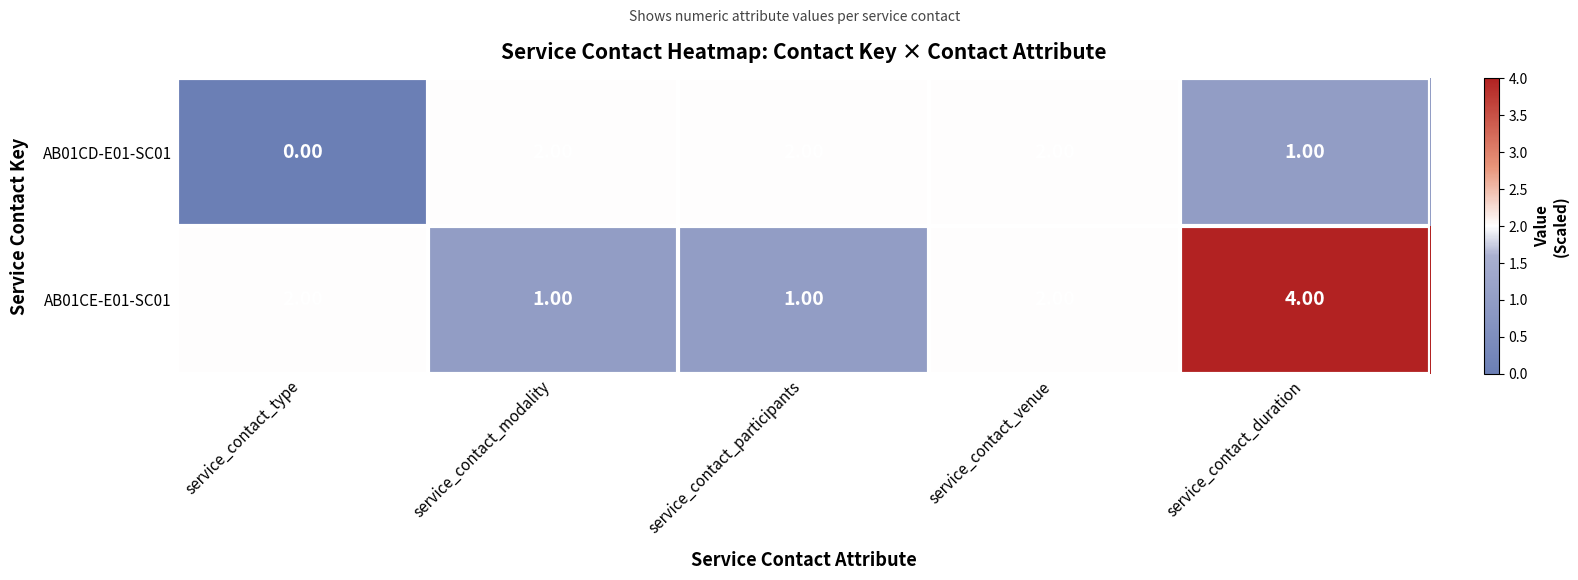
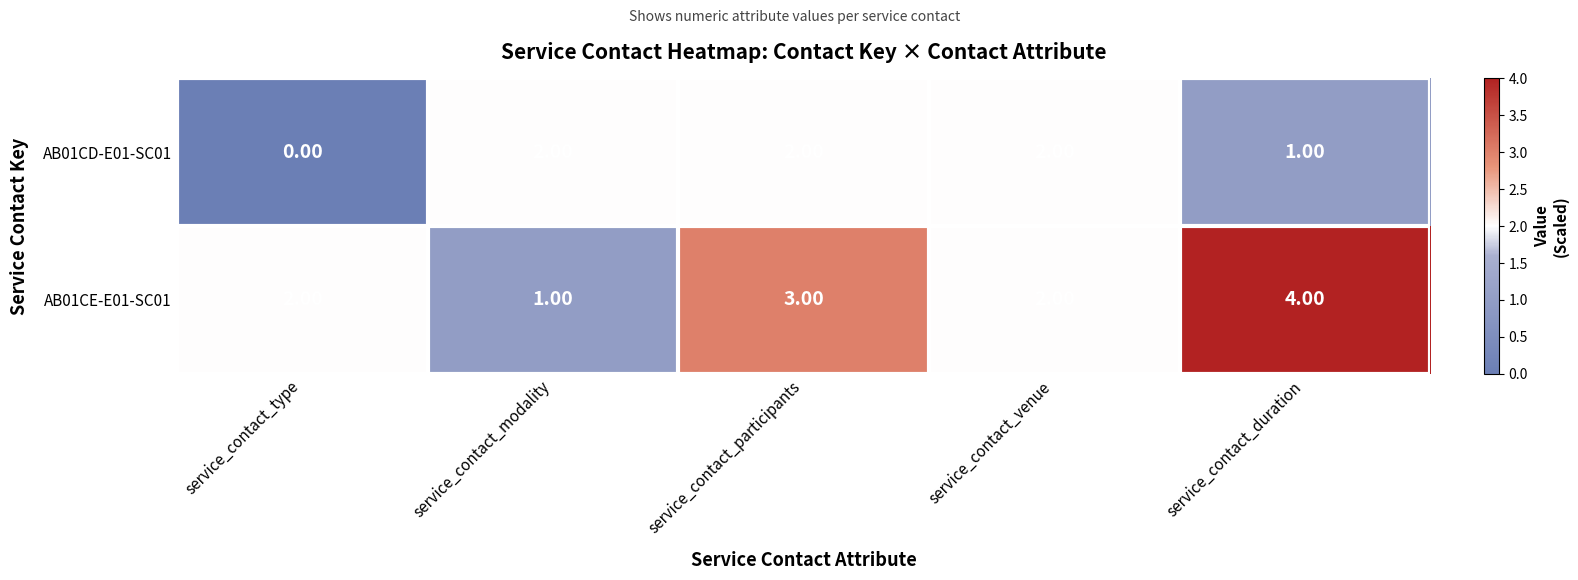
  {
    "AB01CD-E01-SC01": {
      "service_contact_type": 0.00,
      "service_contact_duration": 1.00
    },
    "AB01CE-E01-SC01": {
      "service_contact_modality": 1.00,
-     "service_contact_participants": 1.00,
+     "service_contact_participants": 3.00,
      "service_contact_duration": 4.00
    }
  }
